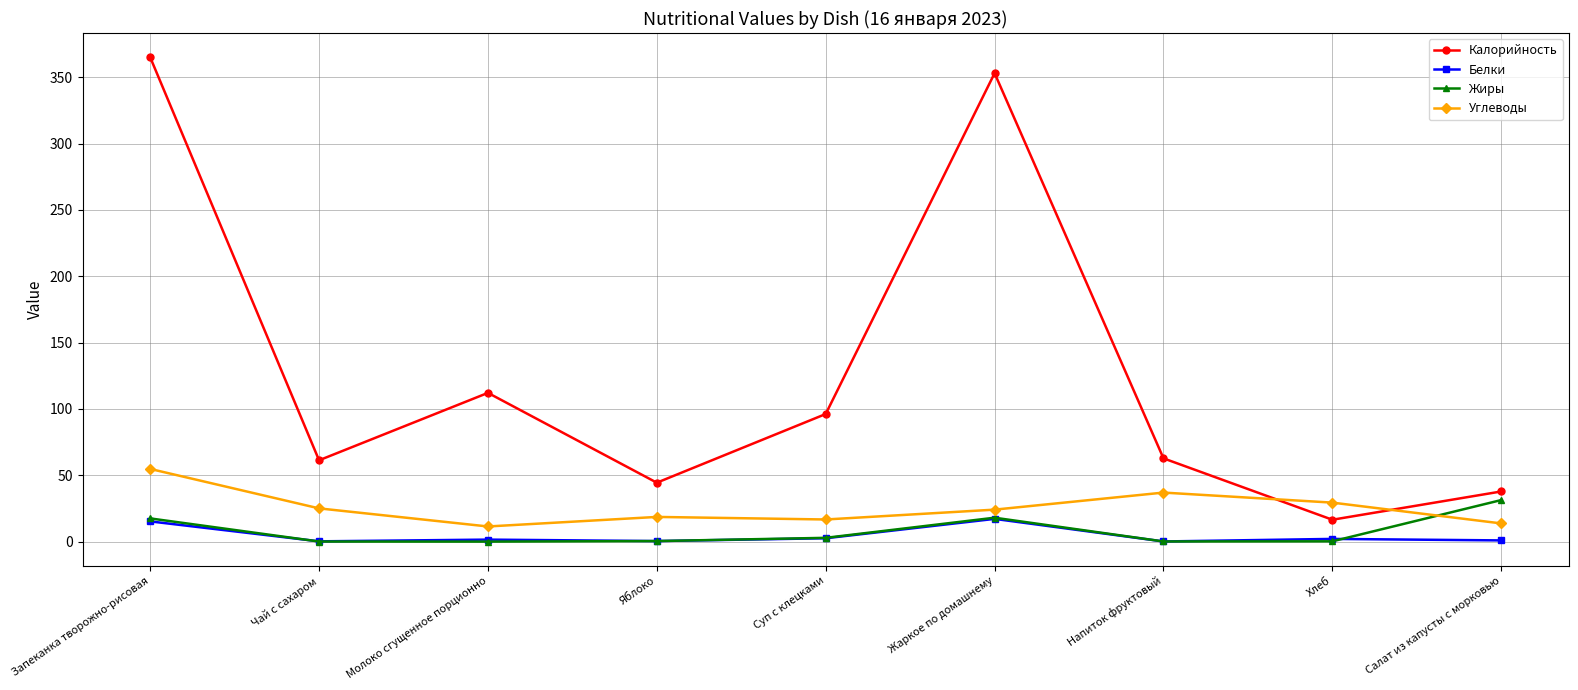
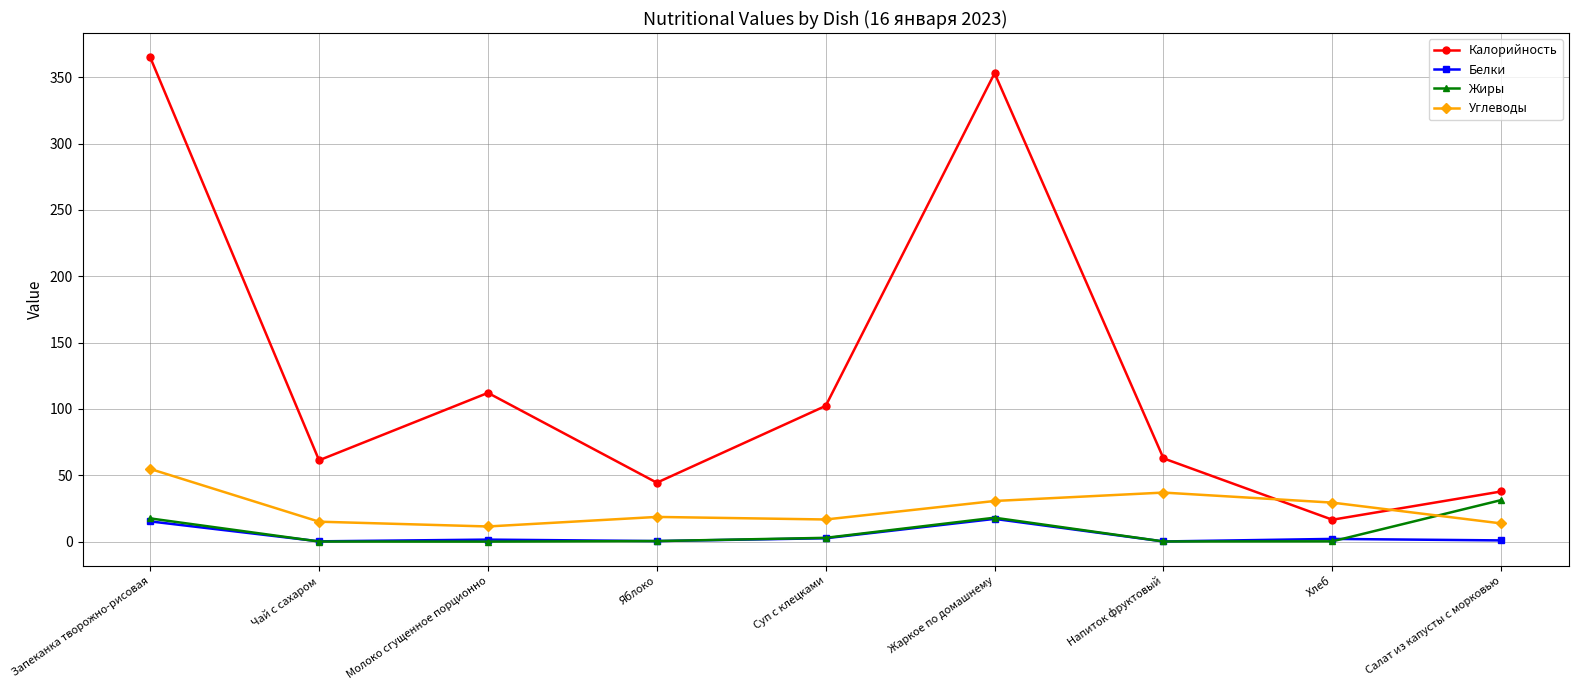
  {
    "Калорийность": {
      "Запеканка творожно-рисовая": 365,
      "Чай с сахаром": 61,
      "Молоко сгущенное порционно": 112,
      "Яблоко": 44,
-     "Суп с клецками": 96,
+     "Суп с клецками": 102,
      "Жаркое по домашнему": 353,
      "Напиток фруктовый": 63,
      "Хлеб": 16,
      "Салат из капусты с морковью": 38
    },
    "Белки": {
      "Запеканка творожно-рисовая": 15,
      "Салат из капусты с морковью": 1
    },
    "Жиры": {
      "Запеканка творожно-рисовая": 17,
      "Салат из капусты с морковью": 31
    },
    "Углеводы": {
      "Запеканка творожно-рисовая": 55,
-     "Чай с сахаром": 25,
+     "Чай с сахаром": 15,
      "Молоко сгущенное порционно": 11,
      "Яблоко": 19,
      "Суп с клецками": 17,
-     "Жаркое по домашнему": 24,
+     "Жаркое по домашнему": 31,
      "Напиток фруктовый": 37,
      "Хлеб": 29,
      "Салат из капусты с морковью": 14
    }
  }
